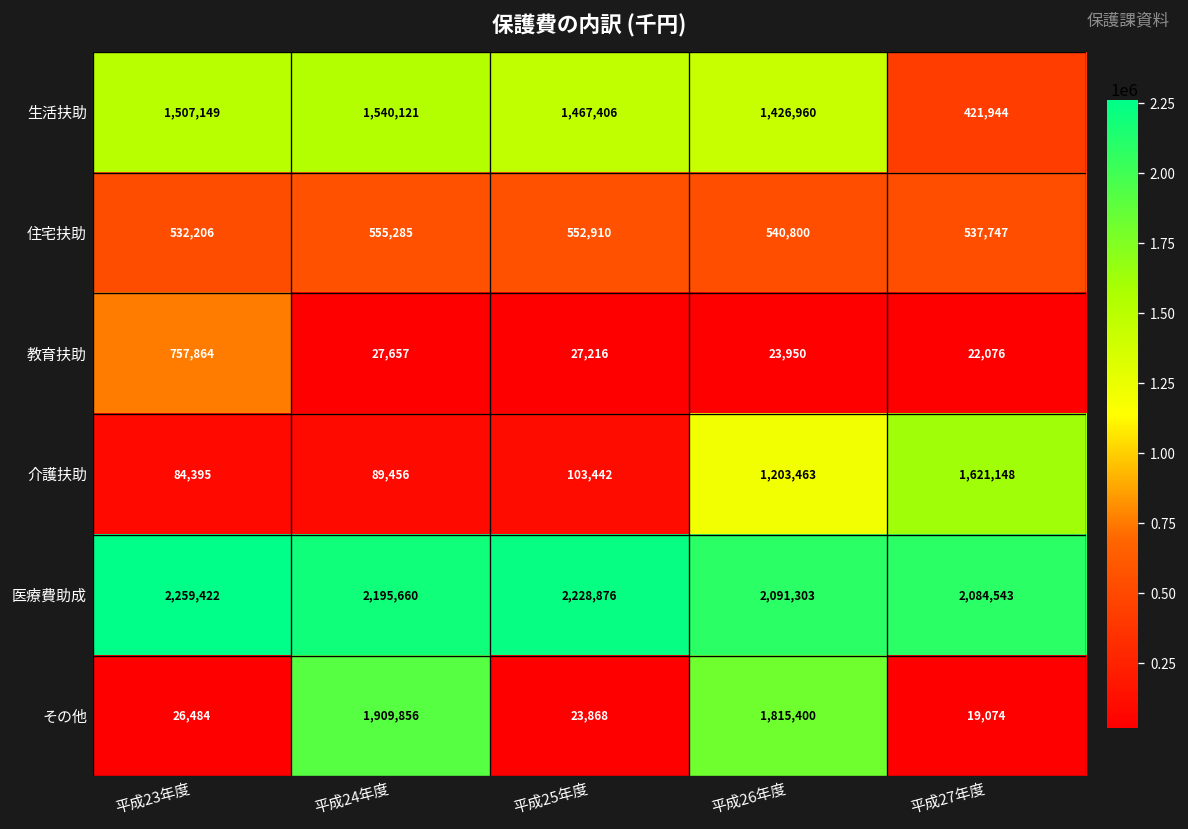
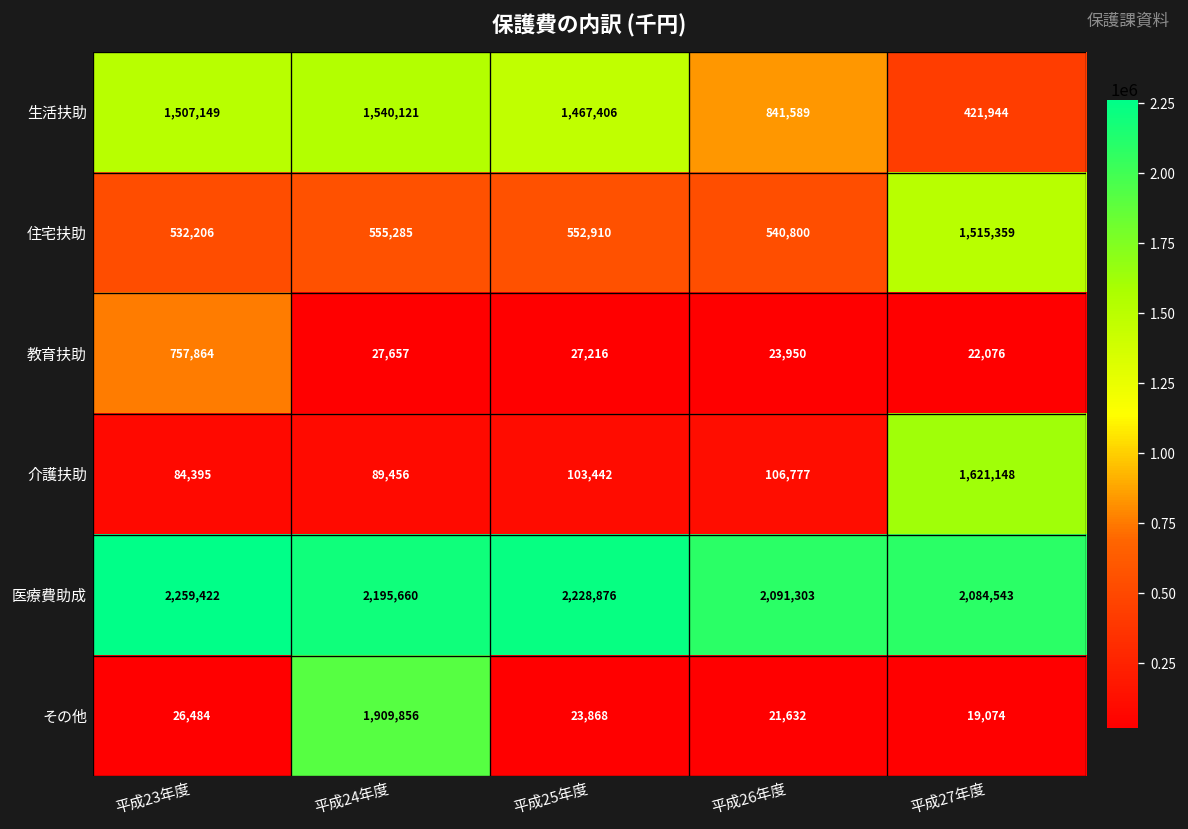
  {
    "生活扶助": {
      "平成23年度": "1,507,149",
      "平成24年度": "1,540,121",
      "平成25年度": "1,467,406",
-     "平成26年度": "1,426,960",
+     "平成26年度": "841,589",
      "平成27年度": "421,944"
    },
    "住宅扶助": {
      "平成23年度": "532,206",
      "平成24年度": "555,285",
      "平成25年度": "552,910",
      "平成26年度": "540,800",
-     "平成27年度": "537,747"
+     "平成27年度": "1,515,359"
    },
    "教育扶助": {
      "平成23年度": "757,864",
      "平成24年度": "27,657",
      "平成25年度": "27,216",
      "平成26年度": "23,950",
      "平成27年度": "22,076"
    },
    "介護扶助": {
      "平成23年度": "84,395",
      "平成24年度": "89,456",
      "平成25年度": "103,442",
-     "平成26年度": "1,203,463",
+     "平成26年度": "106,777",
      "平成27年度": "1,621,148"
    },
    "医療費助成": {
      "平成23年度": "2,259,422",
      "平成24年度": "2,195,660",
      "平成25年度": "2,228,876",
      "平成26年度": "2,091,303",
      "平成27年度": "2,084,543"
    },
    "その他": {
      "平成23年度": "26,484",
      "平成24年度": "1,909,856",
      "平成25年度": "23,868",
-     "平成26年度": "1,815,400",
+     "平成26年度": "21,632",
      "平成27年度": "19,074"
    }
  }
